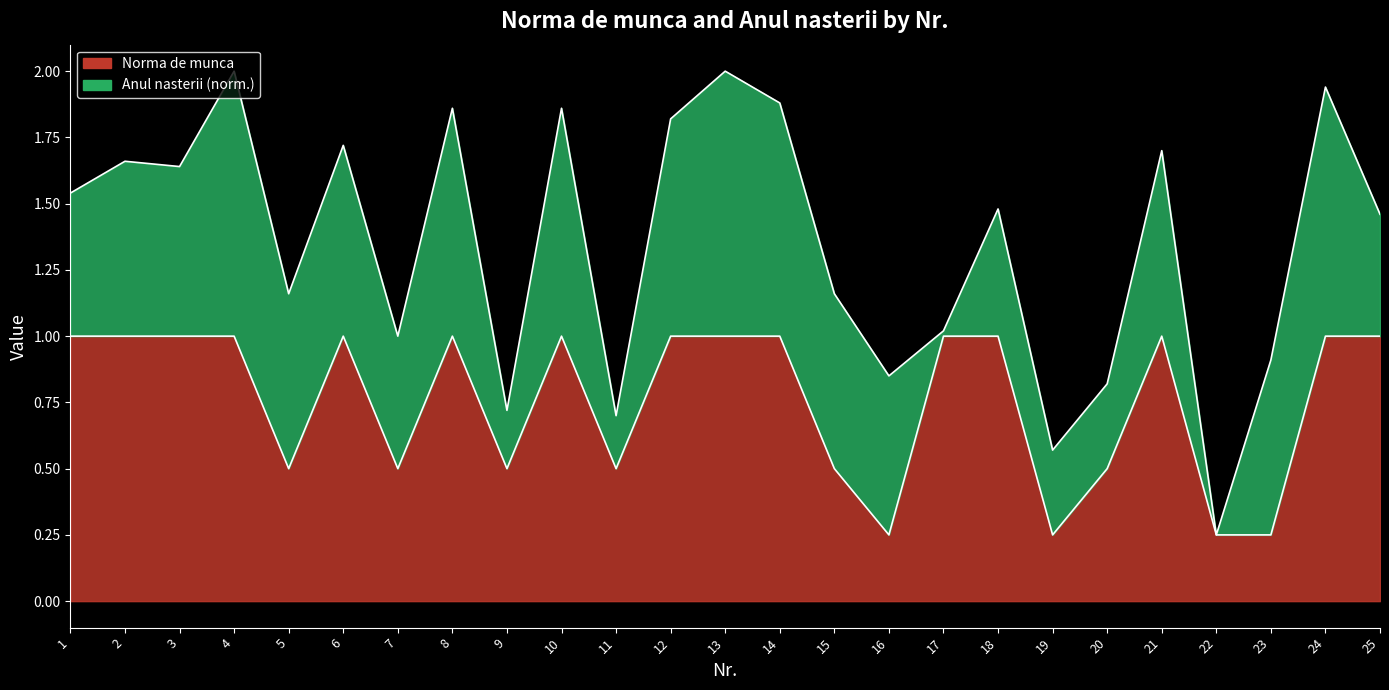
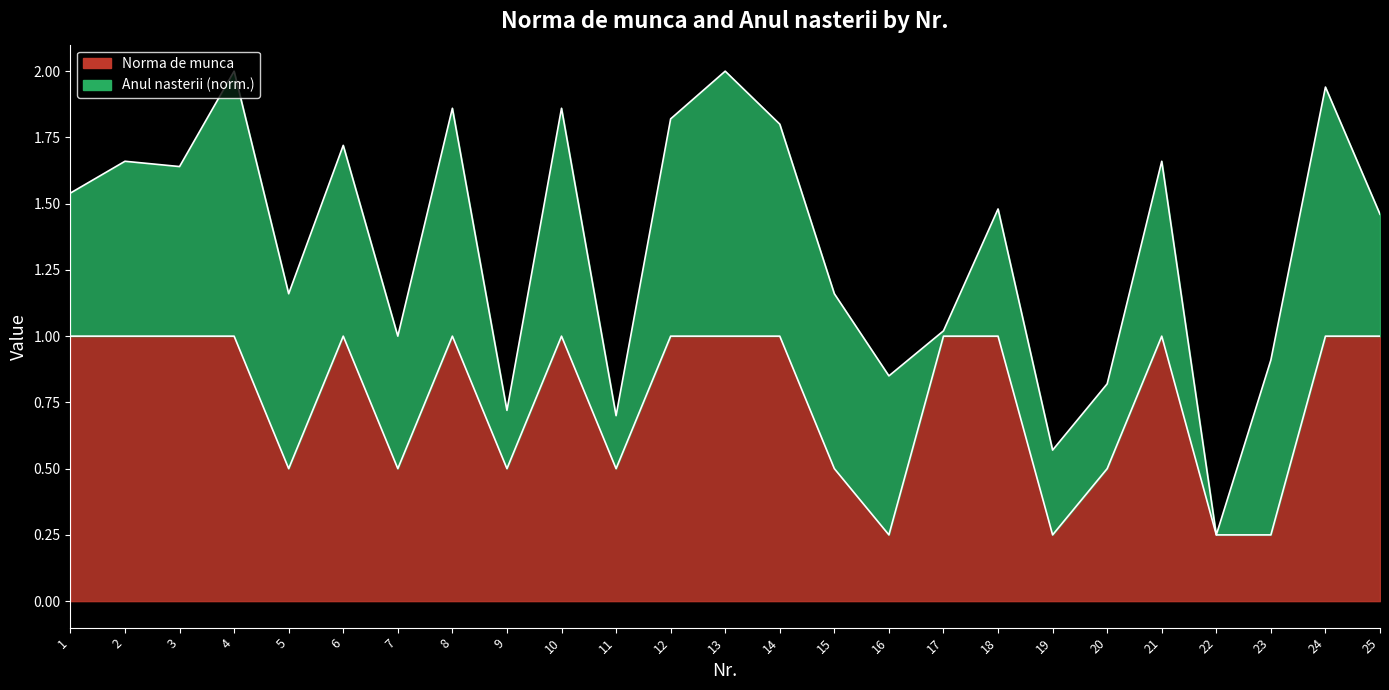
  {
    "Norma de munca": {
      "1": 1.00,
      "2": 1.00,
      "3": 1.00,
      "4": 1.00,
      "5": 0.50,
      "6": 1.00,
      "7": 0.50,
      "8": 1.00,
      "9": 0.50,
      "10": 1.00,
      "11": 0.50,
      "12": 1.00,
      "13": 1.00,
      "14": 1.00,
      "15": 0.50,
      "16": 0.25,
      "17": 1.00,
      "18": 1.00,
      "19": 0.25,
      "20": 0.50,
      "21": 1.00,
      "23": 0.25,
      "24": 1.00,
      "25": 1.00
    },
    "Anul nasterii (norm.)": {
      "1": 0.54,
      "2": 0.66,
      "3": 0.64,
      "5": 0.66,
      "6": 0.72,
      "7": 0.50,
      "8": 0.86,
      "9": 0.22,
      "10": 0.86,
      "11": 0.20,
      "12": 0.82,
      "13": 1.00,
-     "14": 0.88,
+     "14": 0.80,
      "15": 0.66,
      "16": 0.60,
      "17": 0.02,
      "18": 0.48,
      "19": 0.32,
      "20": 0.32,
-     "21": 0.70,
+     "21": 0.66,
      "23": 0.66,
      "24": 0.94,
      "25": 0.46
    }
  }
